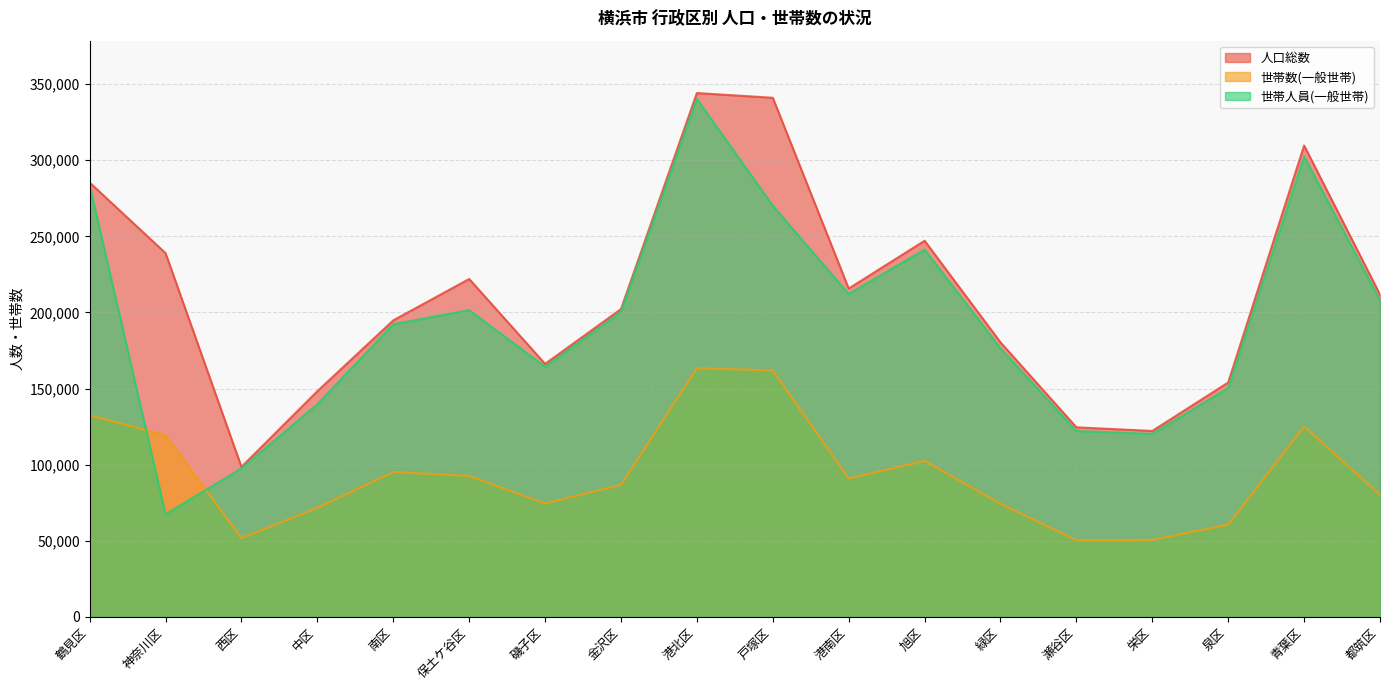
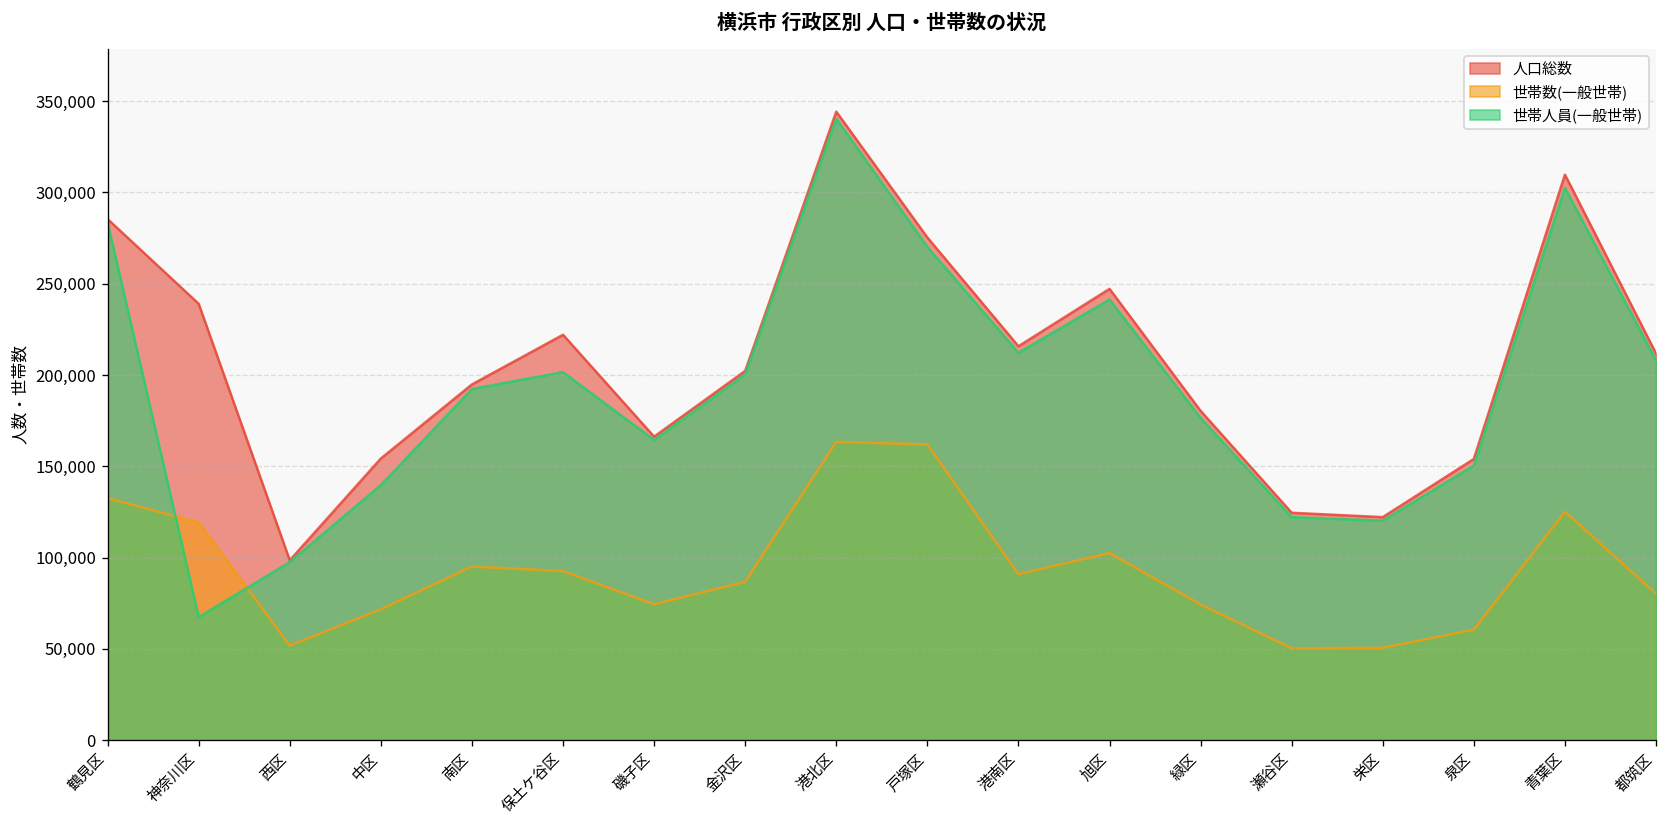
  {
    "人口総数": {
      "鶴見区": "285,000",
      "神奈川区": "239,000",
-     "中区": "148,000",
+     "中区": "154,000",
      "南区": "195,000",
      "保土ケ谷区": "222,000",
      "磯子区": "166,000",
      "金沢区": "202,000",
      "港北区": "344,000",
-     "戸塚区": "341,000",
+     "戸塚区": "275,000",
      "港南区": "216,000",
      "旭区": "247,000",
      "緑区": "180,000",
      "瀬谷区": "125,000",
      "栄区": "122,000",
      "泉区": "154,000",
      "青葉区": "310,000",
      "都筑区": "212,000"
    },
    "世帯数(一般世帯)": {
      "鶴見区": "133,000",
      "神奈川区": "119,000",
      "西区": "52,000",
      "中区": "72,000",
      "南区": "95,000",
      "保土ケ谷区": "93,000",
      "磯子区": "74,000",
      "金沢区": "87,000",
      "港北区": "163,000",
      "戸塚区": "162,000",
      "港南区": "91,000",
      "旭区": "103,000",
      "緑区": "74,000",
      "瀬谷区": "50,000",
      "栄区": "51,000",
      "泉区": "61,000",
      "青葉区": "125,000",
      "都筑区": "80,000"
    },
    "世帯人員(一般世帯)": {
      "鶴見区": "283,000",
      "神奈川区": "67,000",
      "中区": "140,000",
      "南区": "192,000",
      "保土ケ谷区": "202,000",
      "磯子区": "164,000",
      "金沢区": "200,000",
      "港北区": "340,000",
      "戸塚区": "270,000",
      "港南区": "212,000",
      "旭区": "241,000",
      "緑区": "176,000",
      "瀬谷区": "122,000",
      "栄区": "120,000",
      "泉区": "150,000",
      "青葉区": "302,000",
      "都筑区": "208,000"
    }
  }
